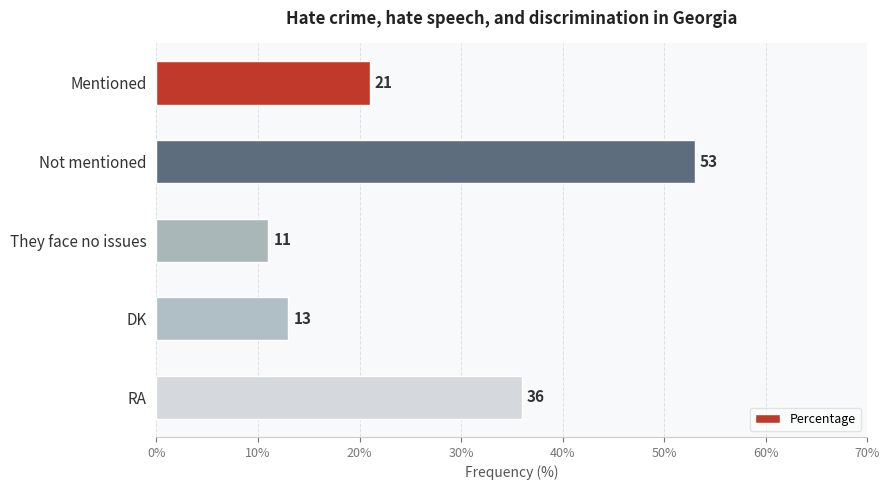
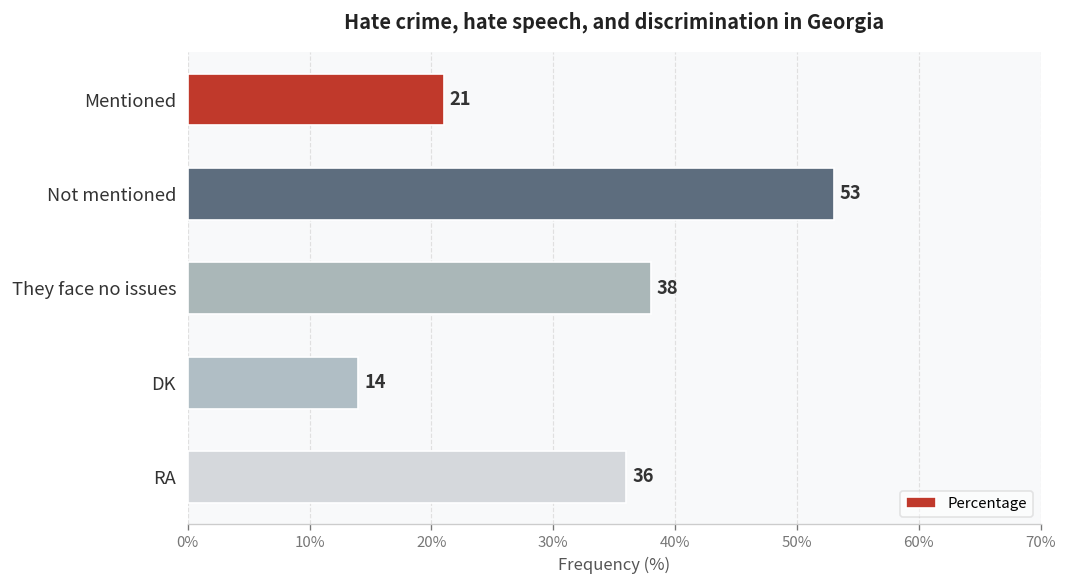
  {
    "Mentioned": 21,
    "Not mentioned": 53,
-   "They face no issues": 11,
-   "DK": 13,
+   "They face no issues": 38,
+   "DK": 14,
    "RA": 36
  }
